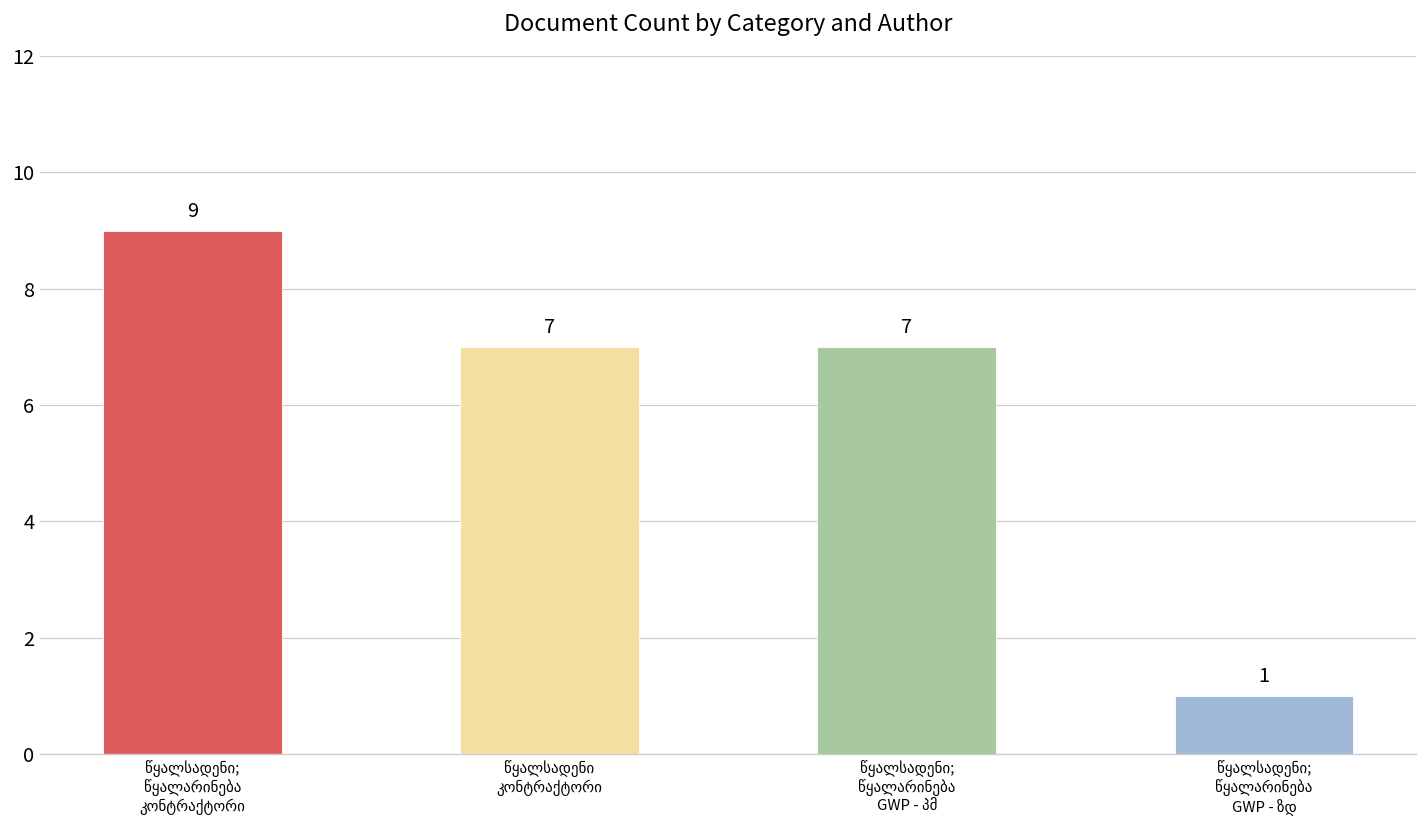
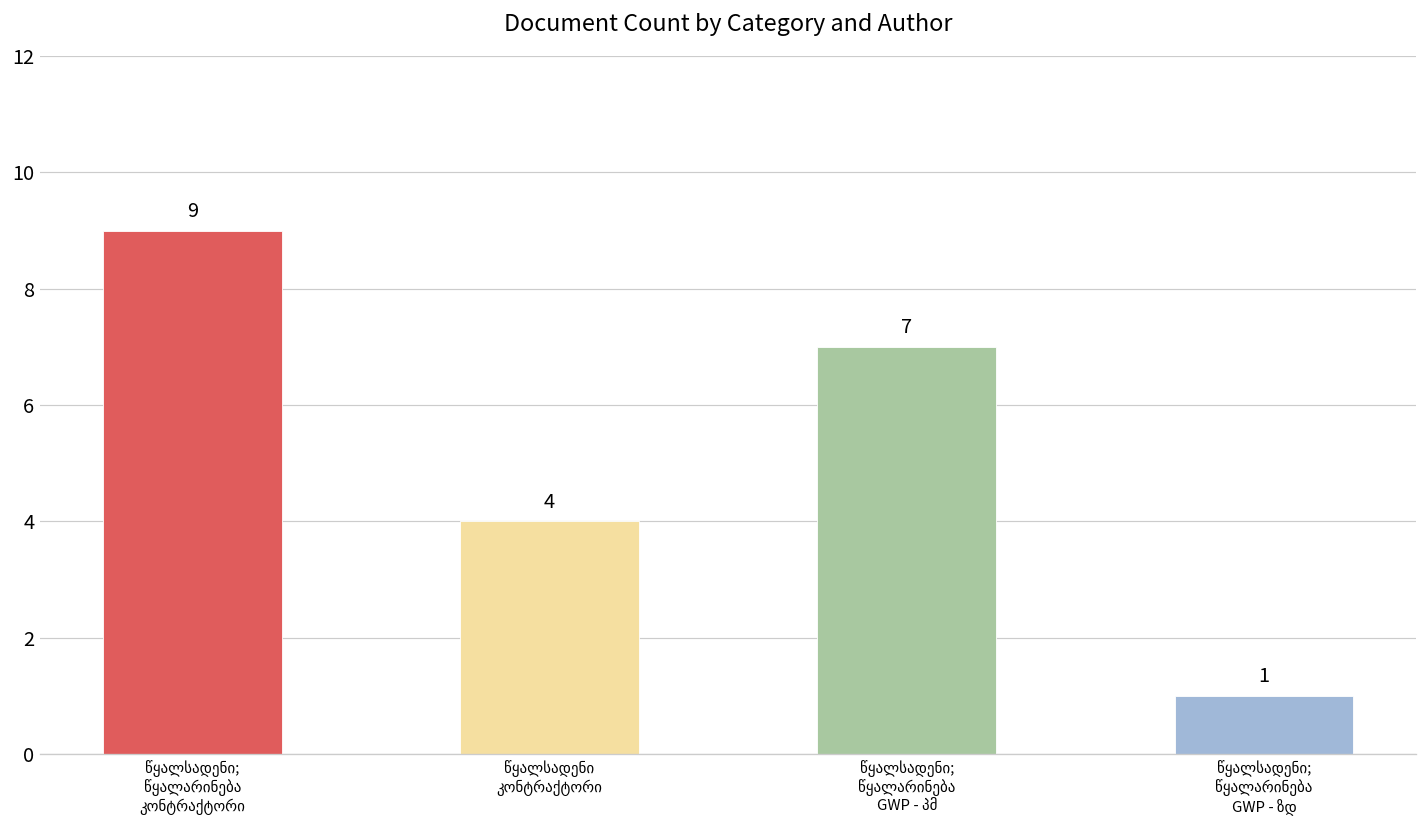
  {
    "წყალსადენი; წყალარინება კონტრაქტორი": 9,
-   "წყალსადენი კონტრაქტორი": 7,
+   "წყალსადენი კონტრაქტორი": 4,
    "წყალსადენი; წყალარინება GWP - პმ": 7,
    "წყალსადენი; წყალარინება GWP - ზდ": 1
  }
